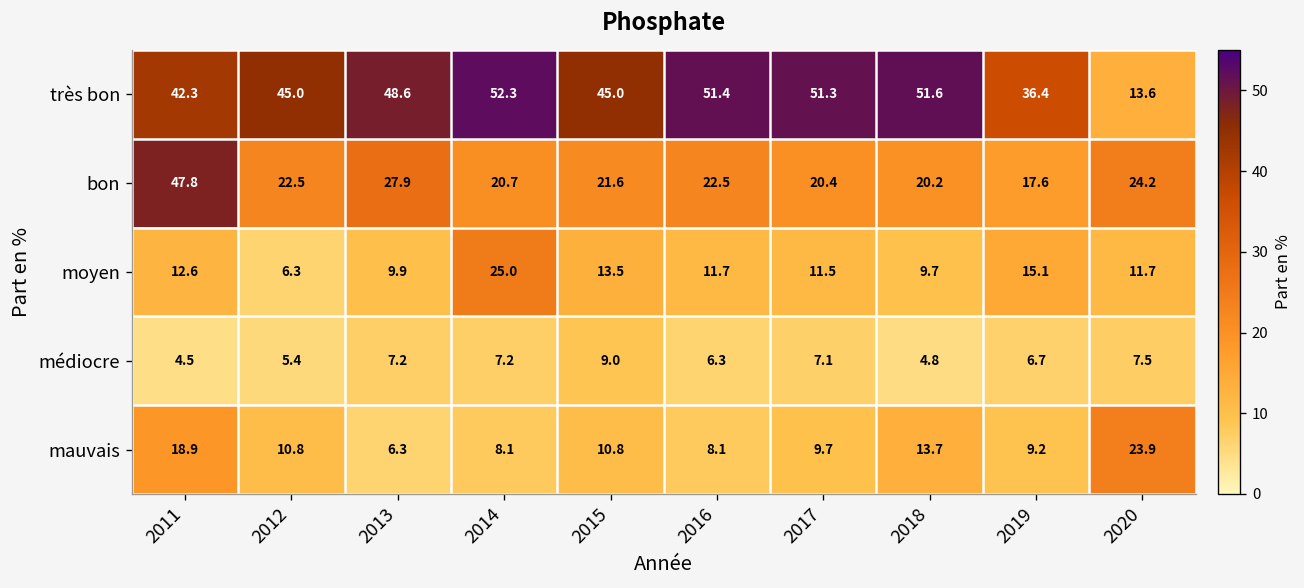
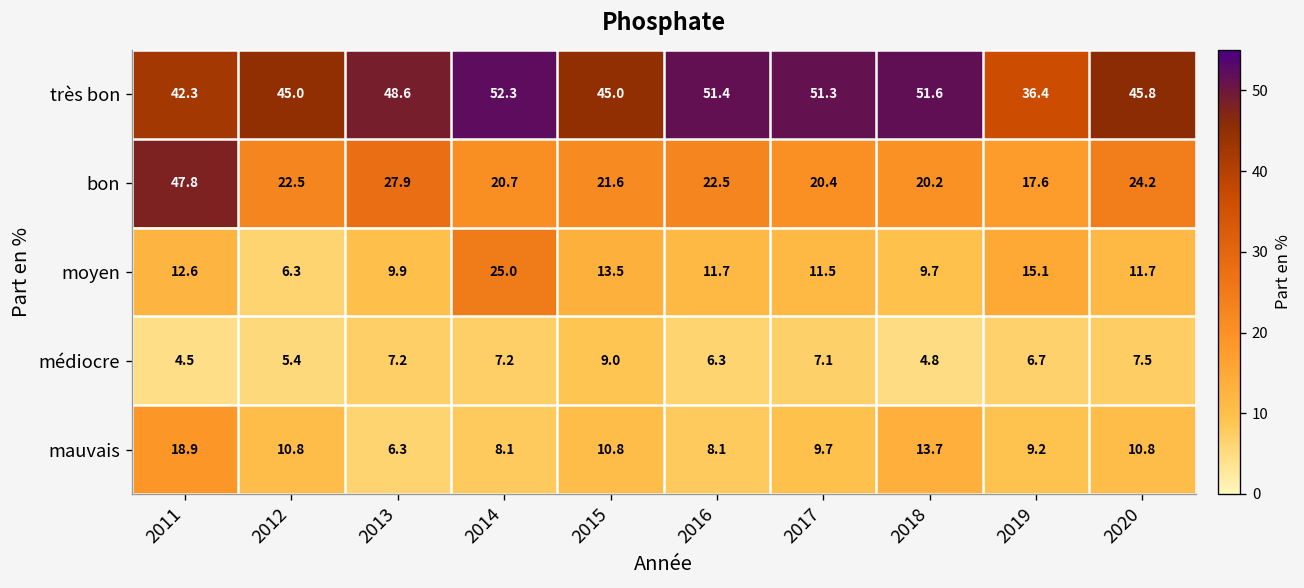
  {
    "très bon": {
      "2011": 42.3,
      "2012": 45.0,
      "2013": 48.6,
      "2014": 52.3,
      "2015": 45.0,
      "2016": 51.4,
      "2017": 51.3,
      "2018": 51.6,
      "2019": 36.4,
-     "2020": 13.6
+     "2020": 45.8
    },
    "bon": {
      "2011": 47.8,
      "2012": 22.5,
      "2013": 27.9,
      "2014": 20.7,
      "2015": 21.6,
      "2016": 22.5,
      "2017": 20.4,
      "2018": 20.2,
      "2019": 17.6,
      "2020": 24.2
    },
    "moyen": {
      "2011": 12.6,
      "2012": 6.3,
      "2013": 9.9,
      "2014": 25.0,
      "2015": 13.5,
      "2016": 11.7,
      "2017": 11.5,
      "2018": 9.7,
      "2019": 15.1,
      "2020": 11.7
    },
    "médiocre": {
      "2011": 4.5,
      "2012": 5.4,
      "2013": 7.2,
      "2014": 7.2,
      "2015": 9.0,
      "2016": 6.3,
      "2017": 7.1,
      "2018": 4.8,
      "2019": 6.7,
      "2020": 7.5
    },
    "mauvais": {
      "2011": 18.9,
      "2012": 10.8,
      "2013": 6.3,
      "2014": 8.1,
      "2015": 10.8,
      "2016": 8.1,
      "2017": 9.7,
      "2018": 13.7,
      "2019": 9.2,
-     "2020": 23.9
+     "2020": 10.8
    }
  }
